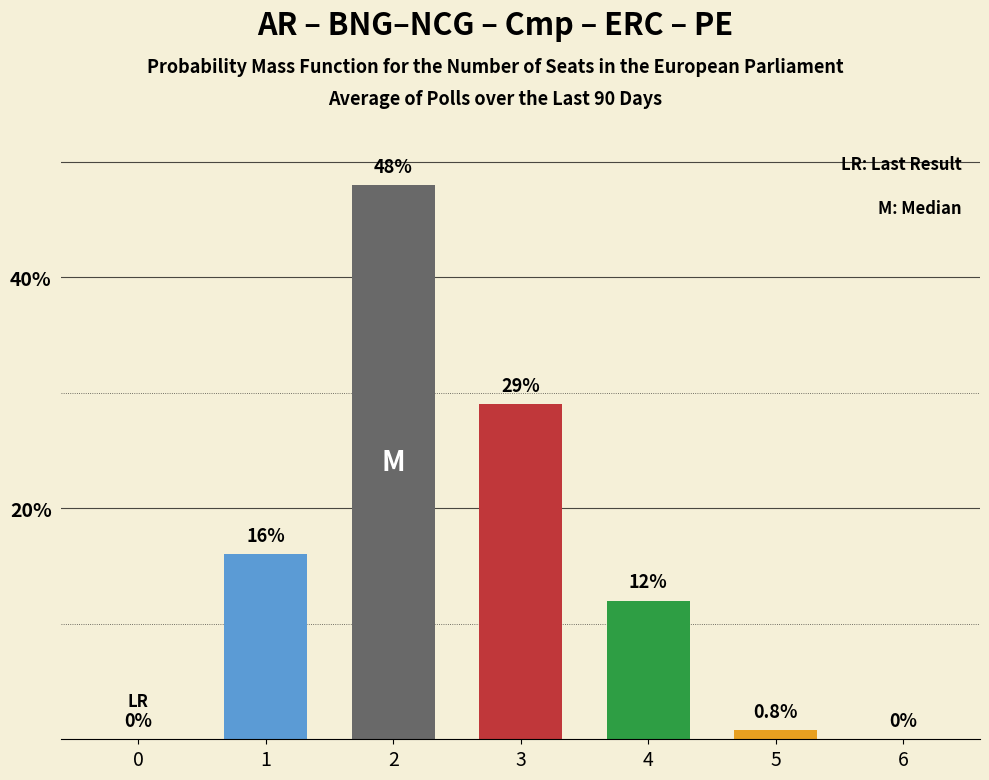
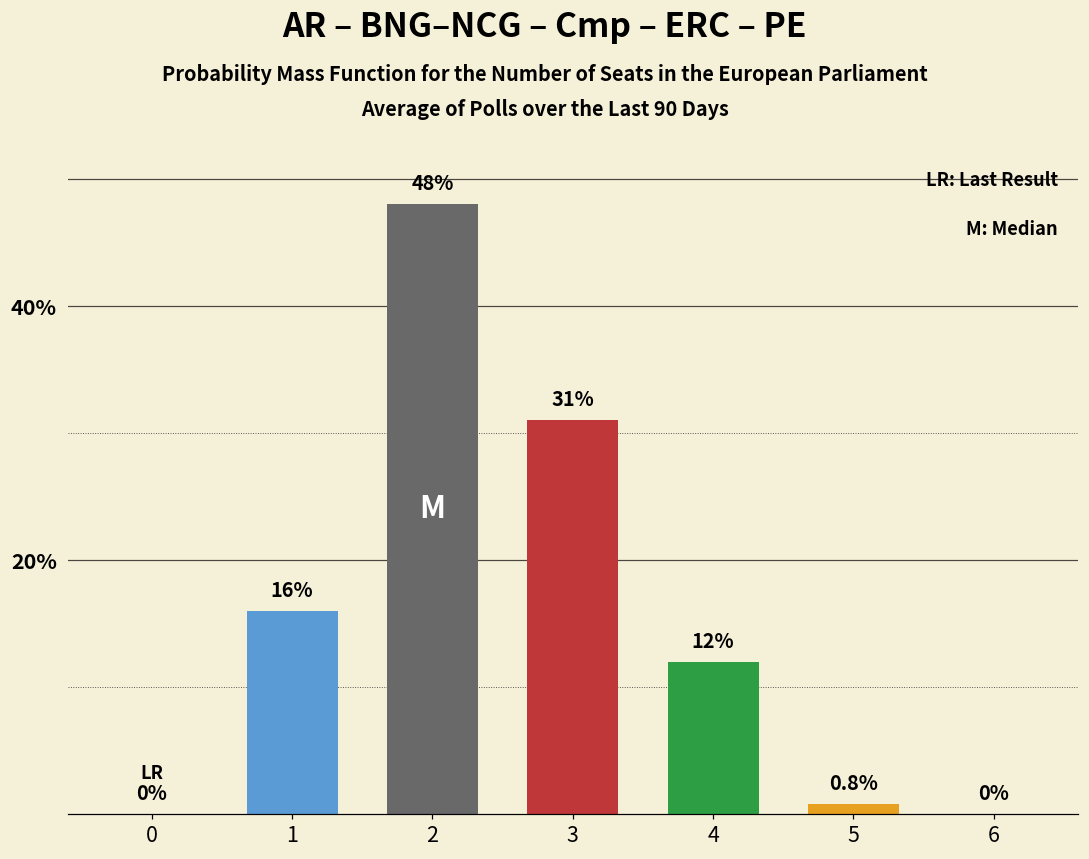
  {
    "0": "0%",
    "1": "16%",
    "2": "48%",
-   "3": "29%",
+   "3": "31%",
    "4": "12%",
    "5": "0.8%",
    "6": "0%"
  }
